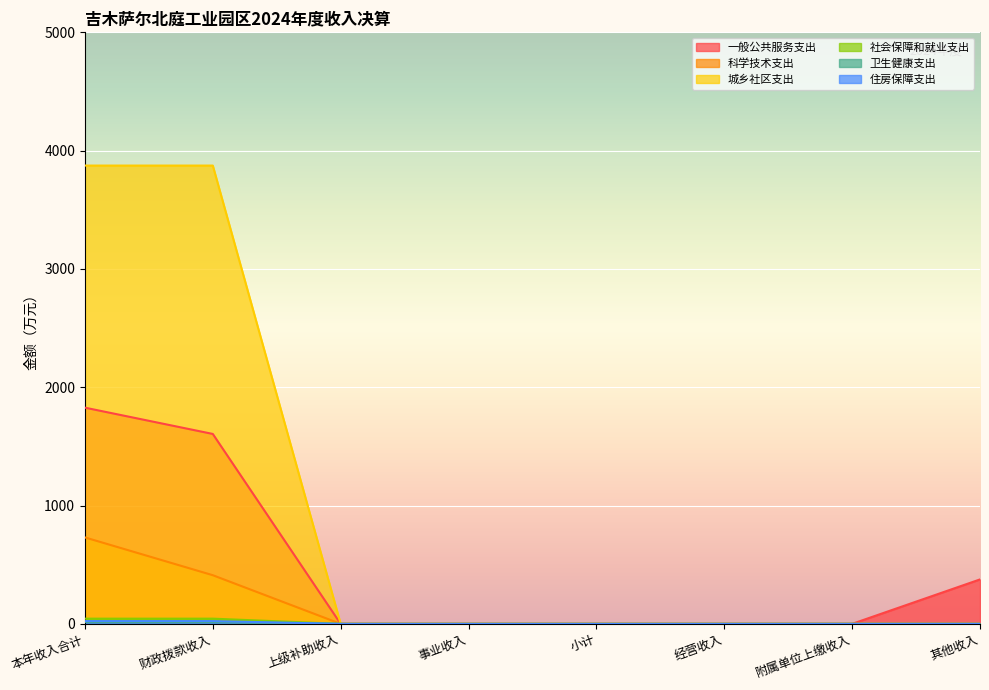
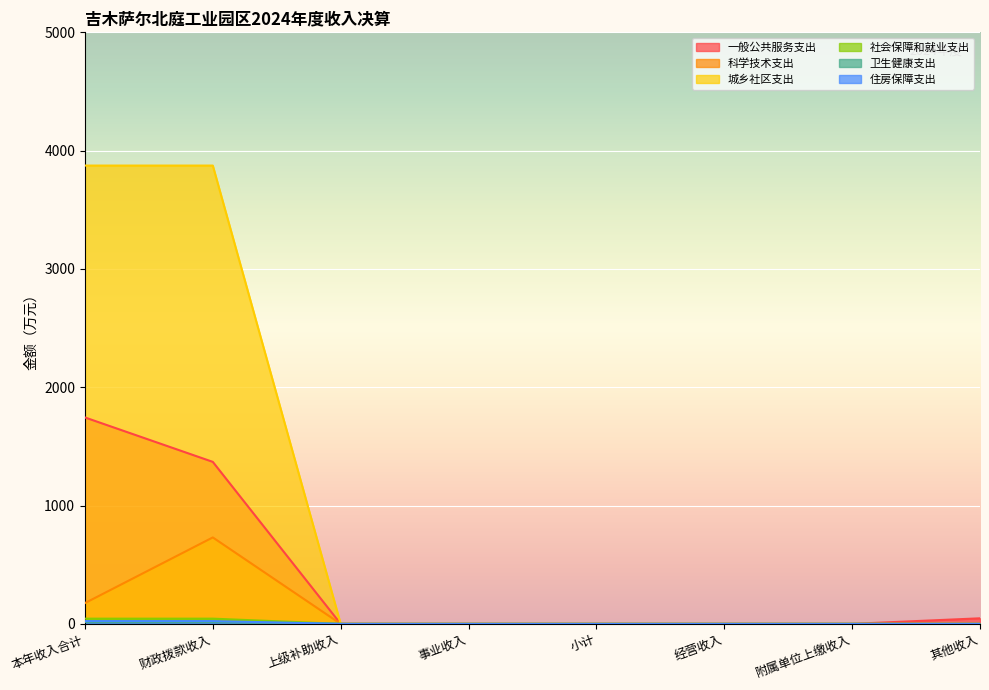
  {
    "一般公共服务支出": {
-     "本年收入合计": 1830,
-     "财政拨款收入": 1610,
-     "其他收入": 380
+     "本年收入合计": 1740,
+     "财政拨款收入": 1370,
+     "其他收入": 50
    },
    "科学技术支出": {
-     "本年收入合计": 730,
-     "财政拨款收入": 410
+     "本年收入合计": 180,
+     "财政拨款收入": 730
    },
    "城乡社区支出": {
      "本年收入合计": 3870,
      "财政拨款收入": 3870
    }
  }
